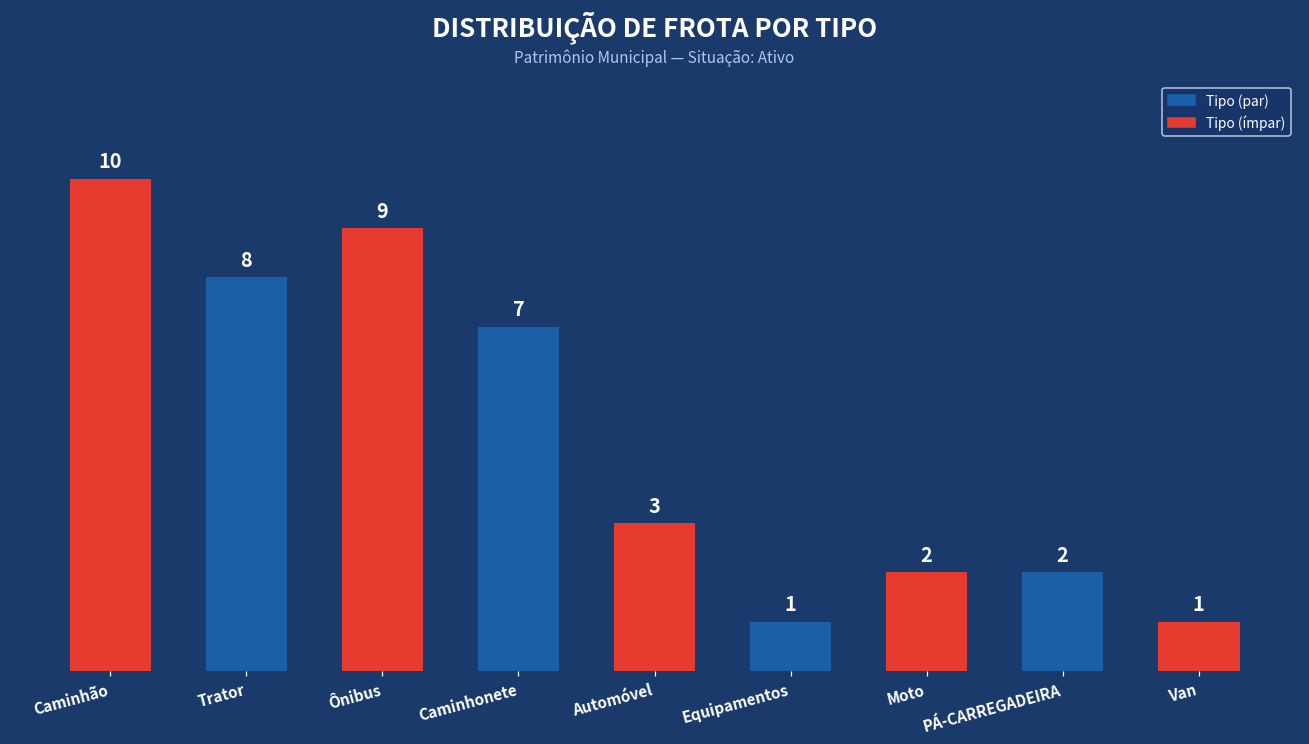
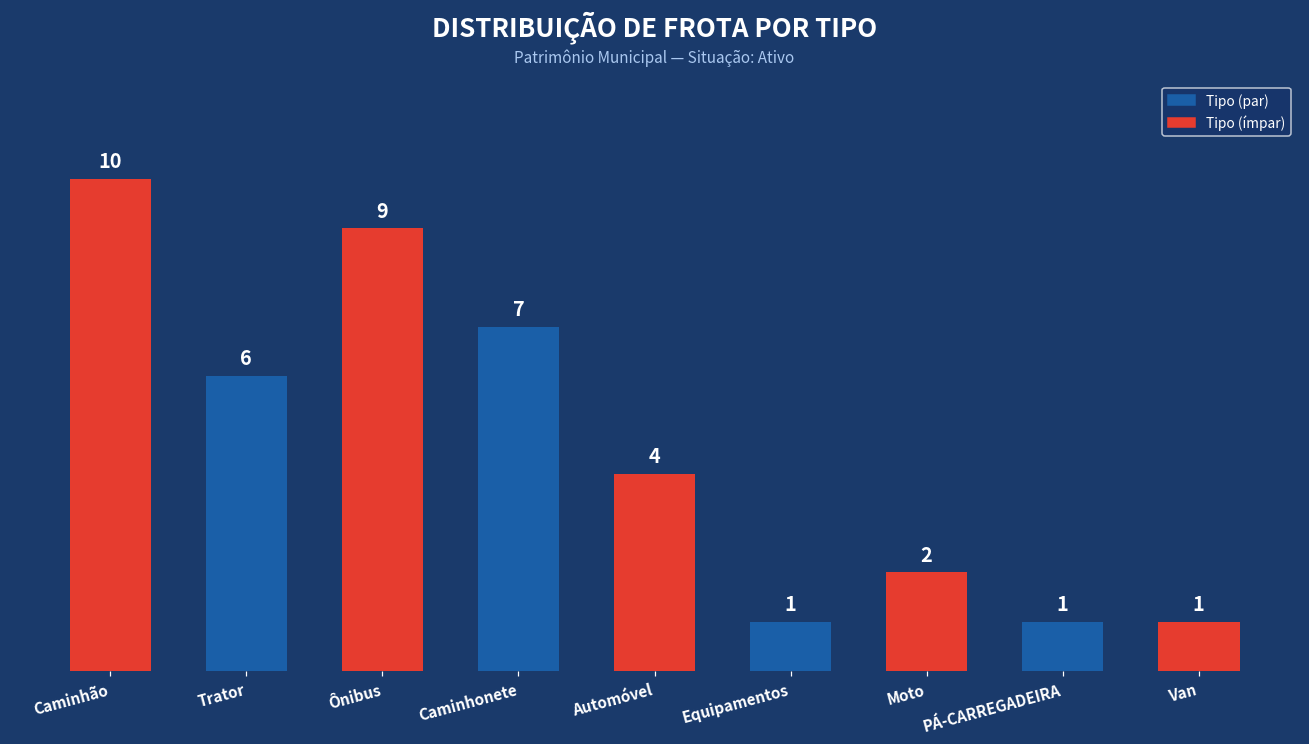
  {
    "Caminhão": 10,
-   "Trator": 8,
+   "Trator": 6,
    "Ônibus": 9,
    "Caminhonete": 7,
-   "Automóvel": 3,
+   "Automóvel": 4,
    "Equipamentos": 1,
    "Moto": 2,
-   "PÁ-CARREGADEIRA": 2,
+   "PÁ-CARREGADEIRA": 1,
    "Van": 1
  }
